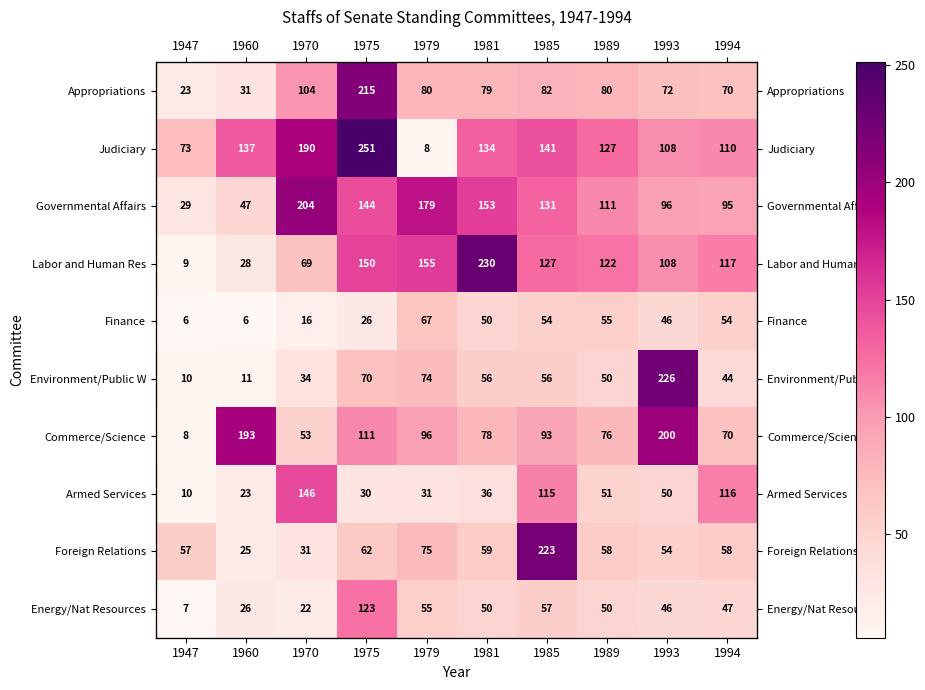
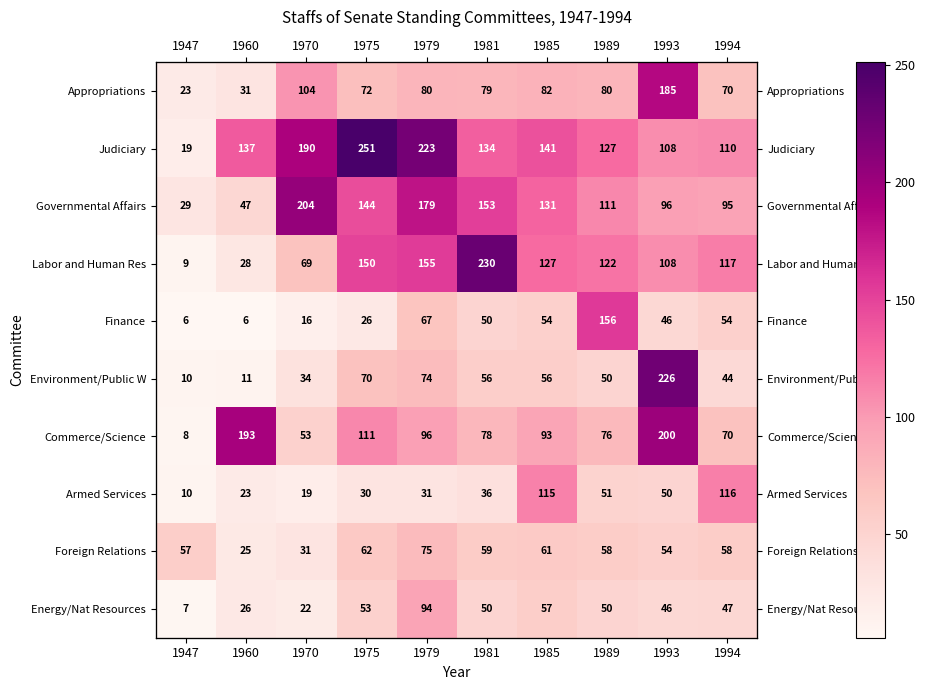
  {
    "Appropriations": {
      "1947": 23,
      "1960": 31,
      "1970": 104,
-     "1975": 215,
+     "1975": 72,
      "1979": 80,
      "1981": 79,
      "1985": 82,
      "1989": 80,
-     "1993": 72,
+     "1993": 185,
      "1994": 70
    },
    "Judiciary": {
-     "1947": 73,
+     "1947": 19,
      "1960": 137,
      "1970": 190,
      "1975": 251,
-     "1979": 8,
+     "1979": 223,
      "1981": 134,
      "1985": 141,
      "1989": 127,
      "1993": 108,
      "1994": 110
    },
    "Governmental Affairs": {
      "1947": 29,
      "1960": 47,
      "1970": 204,
      "1975": 144,
      "1979": 179,
      "1981": 153,
      "1985": 131,
      "1989": 111,
      "1993": 96,
      "1994": 95
    },
    "Labor and Human Res": {
      "1947": 9,
      "1960": 28,
      "1970": 69,
      "1975": 150,
      "1979": 155,
      "1981": 230,
      "1985": 127,
      "1989": 122,
      "1993": 108,
      "1994": 117
    },
    "Finance": {
      "1947": 6,
      "1960": 6,
      "1970": 16,
      "1975": 26,
      "1979": 67,
      "1981": 50,
      "1985": 54,
-     "1989": 55,
+     "1989": 156,
      "1993": 46,
      "1994": 54
    },
    "Environment/Public W": {
      "1947": 10,
      "1960": 11,
      "1970": 34,
      "1975": 70,
      "1979": 74,
      "1981": 56,
      "1985": 56,
      "1989": 50,
      "1993": 226,
      "1994": 44
    },
    "Commerce/Science": {
      "1947": 8,
      "1960": 193,
      "1970": 53,
      "1975": 111,
      "1979": 96,
      "1981": 78,
      "1985": 93,
      "1989": 76,
      "1993": 200,
      "1994": 70
    },
    "Armed Services": {
      "1947": 10,
      "1960": 23,
-     "1970": 146,
+     "1970": 19,
      "1975": 30,
      "1979": 31,
      "1981": 36,
      "1985": 115,
      "1989": 51,
      "1993": 50,
      "1994": 116
    },
    "Foreign Relations": {
      "1947": 57,
      "1960": 25,
      "1970": 31,
      "1975": 62,
      "1979": 75,
      "1981": 59,
-     "1985": 223,
+     "1985": 61,
      "1989": 58,
      "1993": 54,
      "1994": 58
    },
    "Energy/Nat Resources": {
      "1947": 7,
      "1960": 26,
      "1970": 22,
-     "1975": 123,
-     "1979": 55,
+     "1975": 53,
+     "1979": 94,
      "1981": 50,
      "1985": 57,
      "1989": 50,
      "1993": 46,
      "1994": 47
    }
  }
